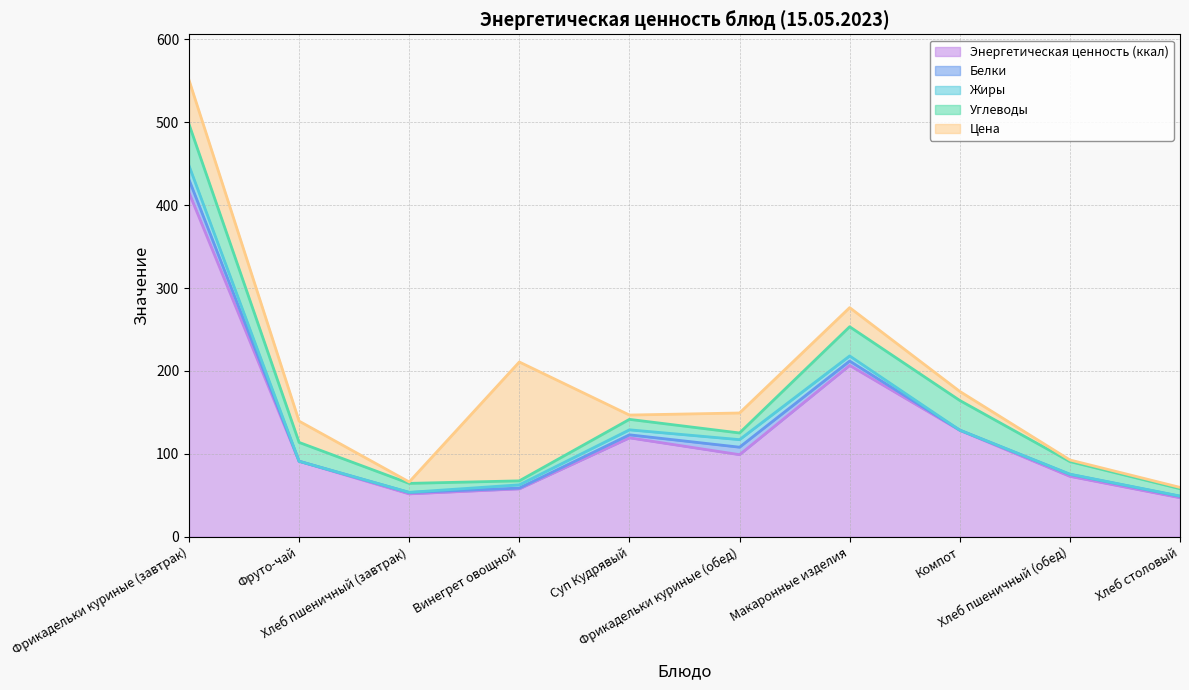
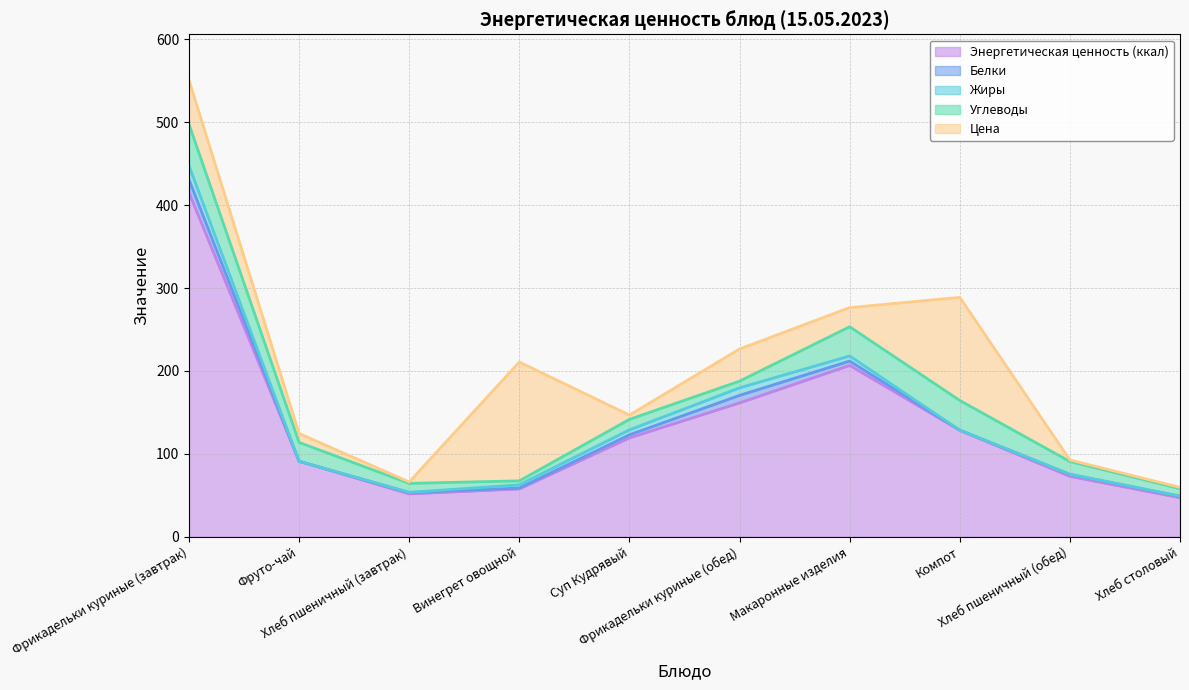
  {
    "Энергетическая ценность (ккал)": {
      "Фрикадельки куриные (завтрак)": 420,
      "Суп Кудрявый": 120,
-     "Фрикадельки куриные (обед)": 100,
+     "Фрикадельки куриные (обед)": 160,
      "Макаронные изделия": 210
    },
    "Цена": {
      "Фрикадельки куриные (завтрак)": 50,
-     "Фруто-чай": 30,
+     "Фруто-чай": 10,
      "Винегрет овощной": 140,
      "Суп Кудрявый": 10,
-     "Фрикадельки куриные (обед)": 20,
+     "Фрикадельки куриные (обед)": 40,
      "Макаронные изделия": 20,
-     "Компот": 10
+     "Компот": 120
    }
  }
